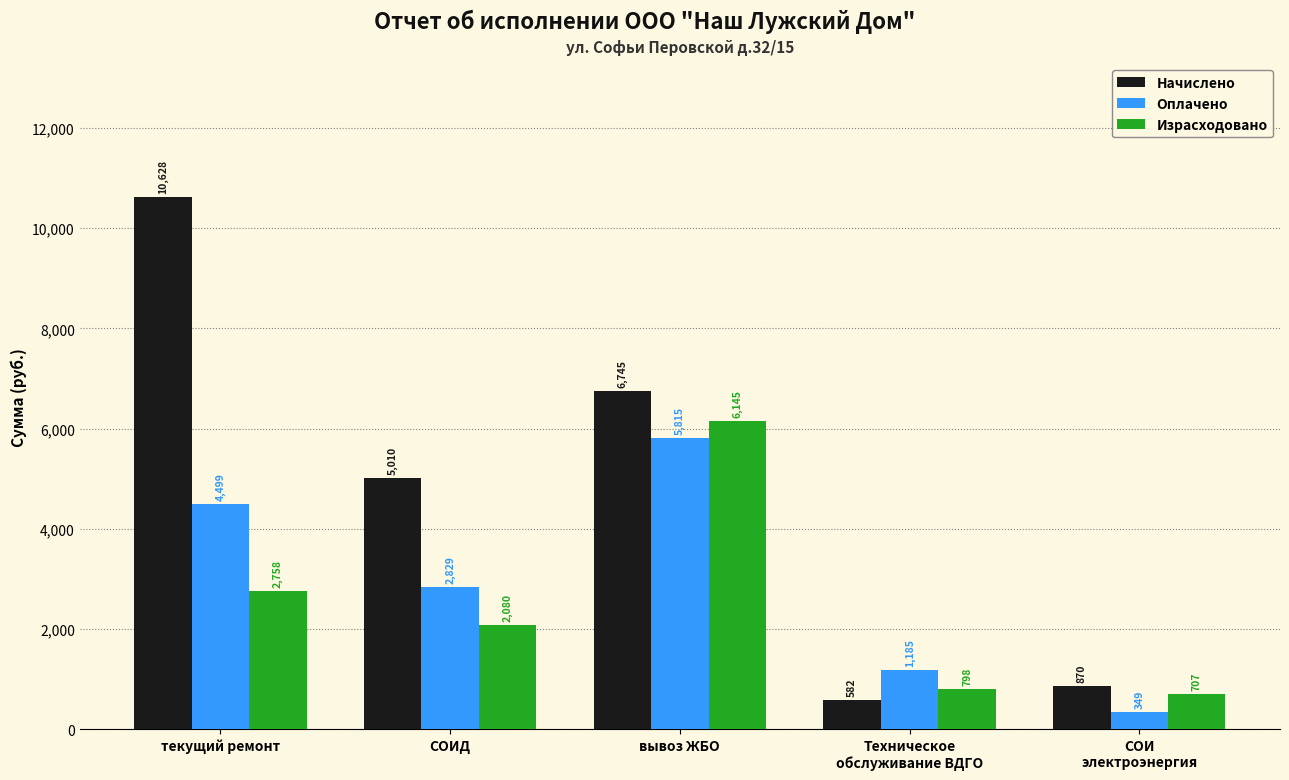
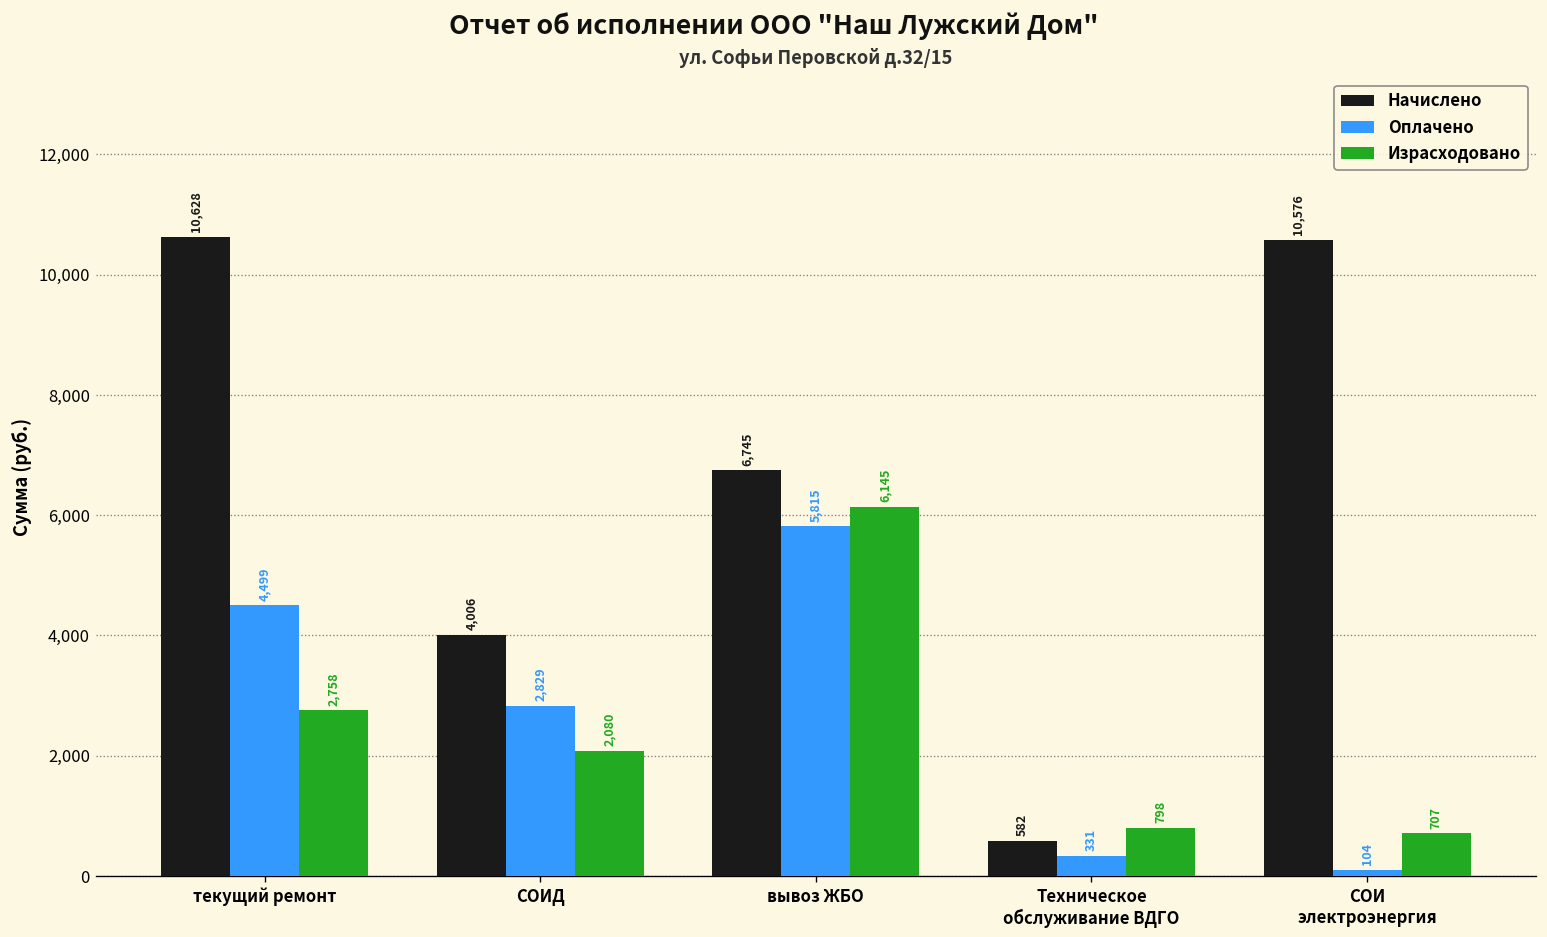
  {
    "Начислено": {
      "текущий ремонт": "10,628",
-     "СОИД": "5,010",
+     "СОИД": "4,006",
      "вывоз ЖБО": "6,745",
      "Техническое обслуживание ВДГО": "582",
-     "СОИ электроэнергия": "870"
+     "СОИ электроэнергия": "10,576"
    },
    "Оплачено": {
      "текущий ремонт": "4,499",
      "СОИД": "2,829",
      "вывоз ЖБО": "5,815",
-     "Техническое обслуживание ВДГО": "1,185",
-     "СОИ электроэнергия": "349"
+     "Техническое обслуживание ВДГО": "331",
+     "СОИ электроэнергия": "104"
    },
    "Израсходовано": {
      "текущий ремонт": "2,758",
      "СОИД": "2,080",
      "вывоз ЖБО": "6,145",
      "Техническое обслуживание ВДГО": "798",
      "СОИ электроэнергия": "707"
    }
  }
